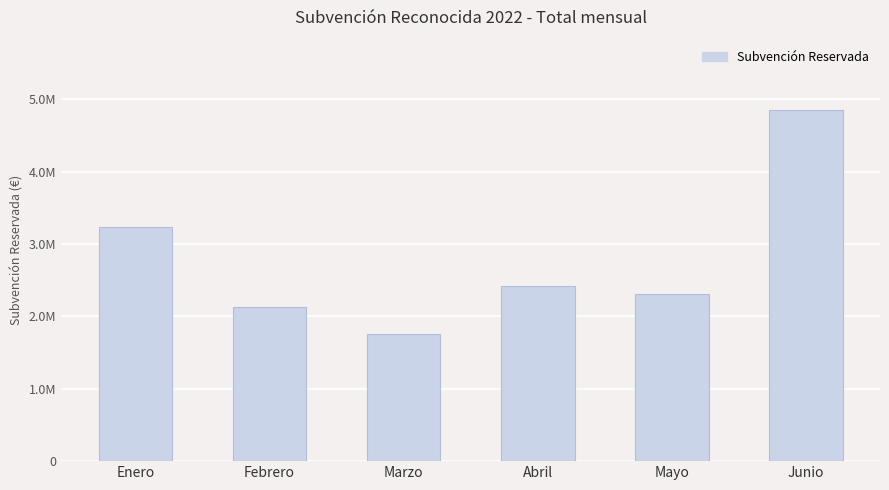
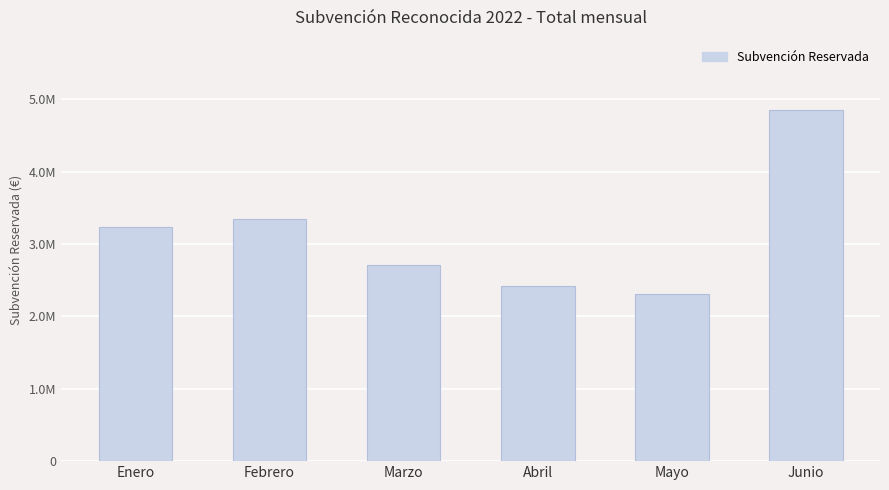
  {
    "Enero": 3200000,
-   "Febrero": 2100000,
-   "Marzo": 1800000,
+   "Febrero": 3400000,
+   "Marzo": 2700000,
    "Abril": 2400000,
    "Mayo": 2300000,
    "Junio": 4900000
  }
